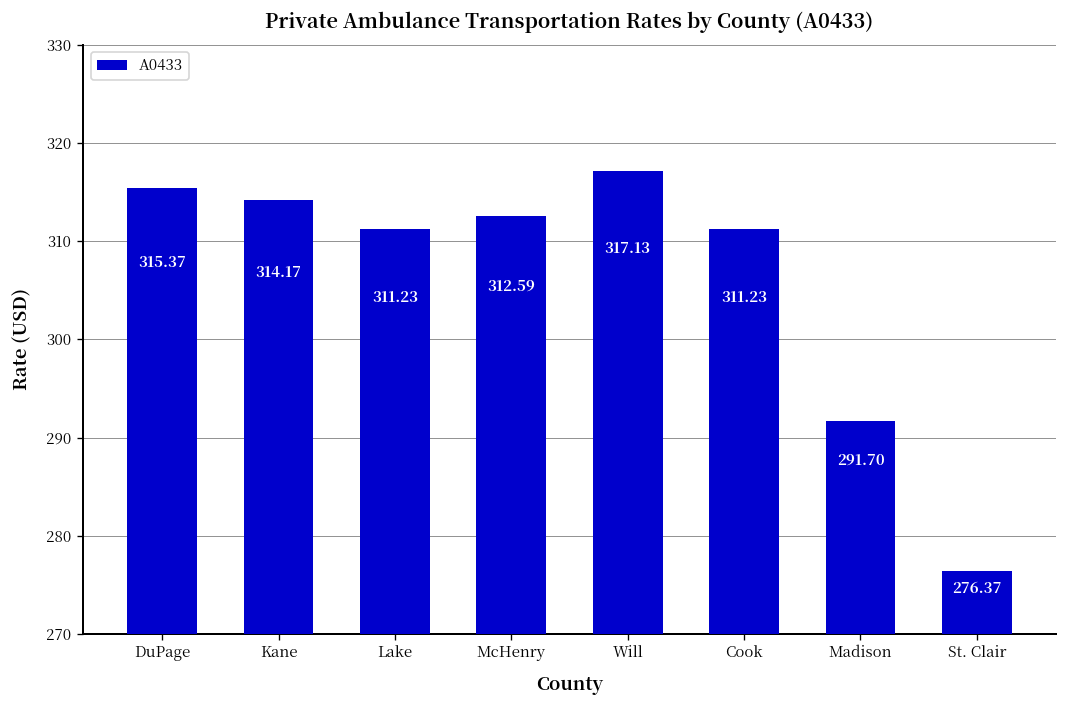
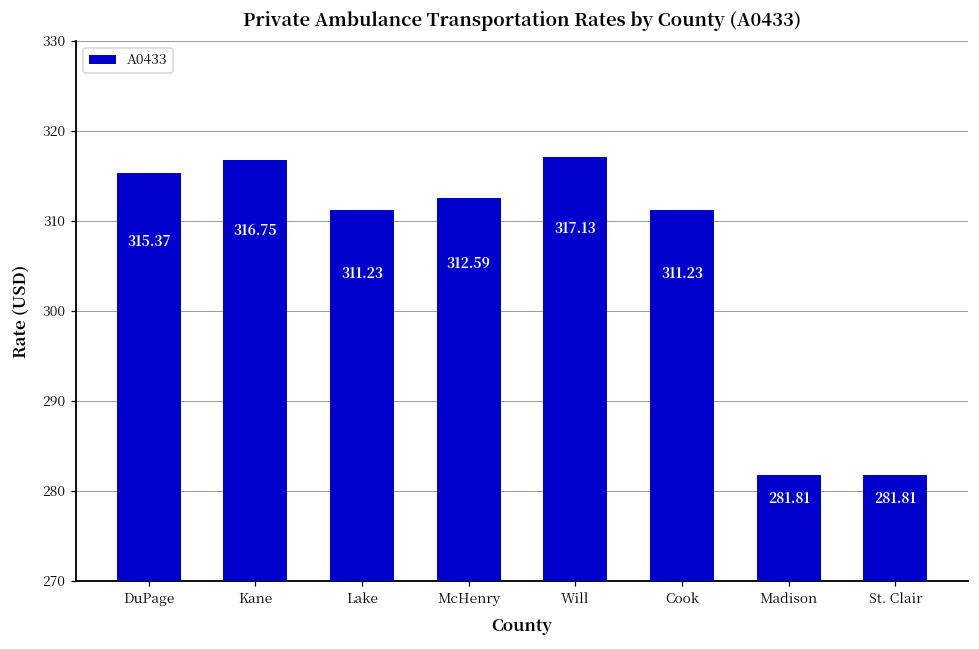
  {
    "DuPage": 315.37,
-   "Kane": 314.17,
+   "Kane": 316.75,
    "Lake": 311.23,
    "McHenry": 312.59,
    "Will": 317.13,
    "Cook": 311.23,
-   "Madison": 291.70,
-   "St. Clair": 276.37
+   "Madison": 281.81,
+   "St. Clair": 281.81
  }
